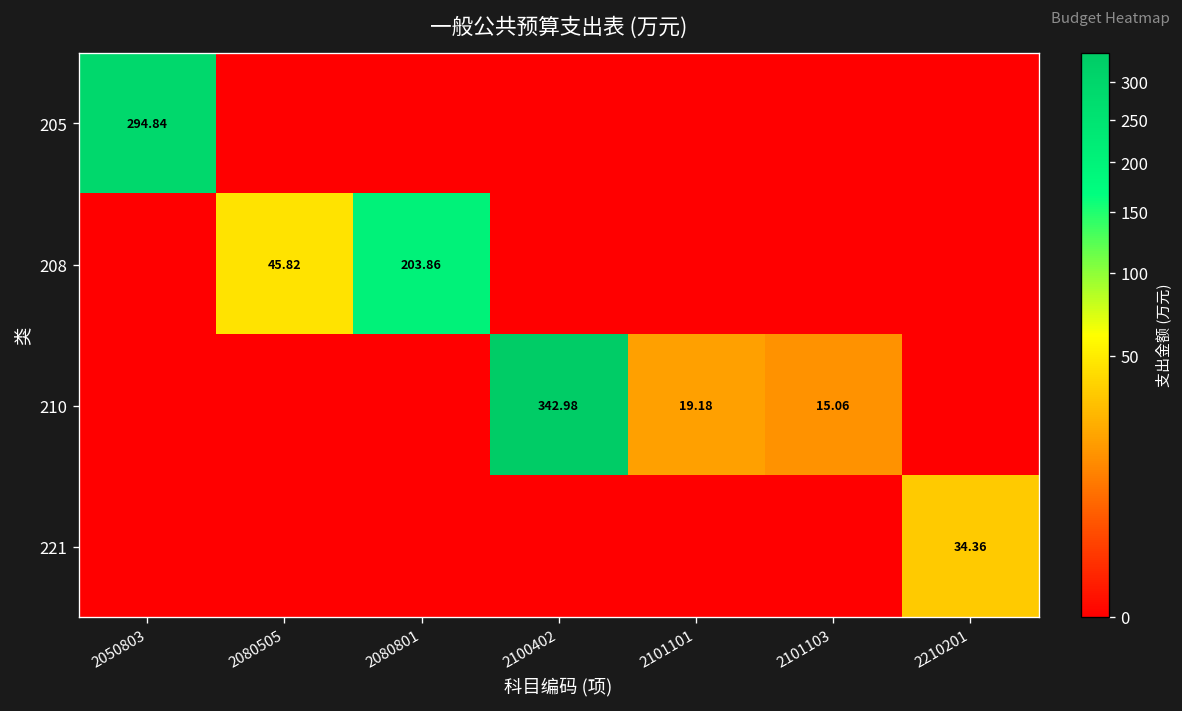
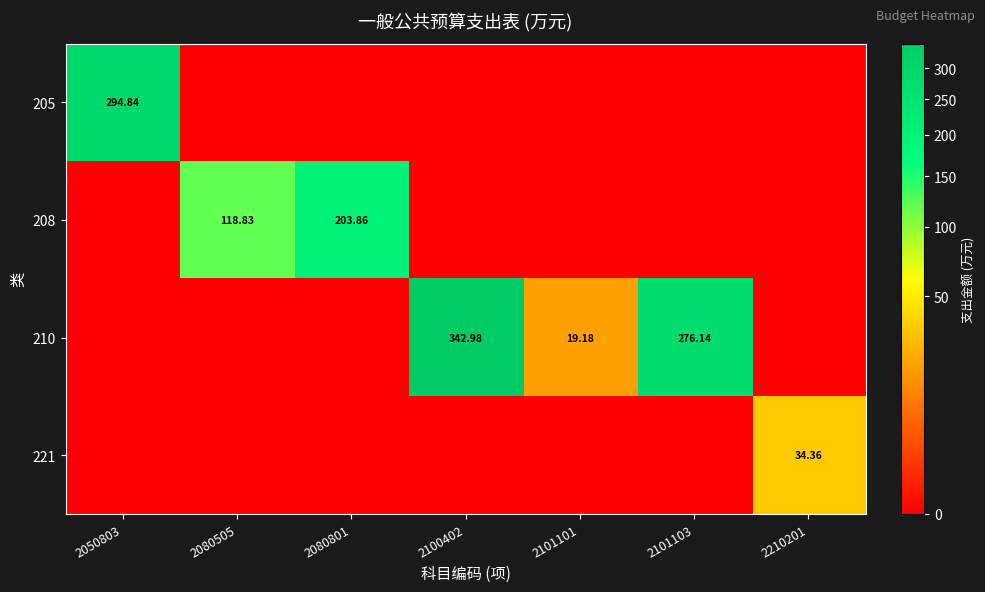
  {
    "205": {
      "2050803": 294.84
    },
    "208": {
-     "2080505": 45.82,
+     "2080505": 118.83,
      "2080801": 203.86
    },
    "210": {
      "2100402": 342.98,
      "2101101": 19.18,
-     "2101103": 15.06
+     "2101103": 276.14
    },
    "221": {
      "2210201": 34.36
    }
  }
